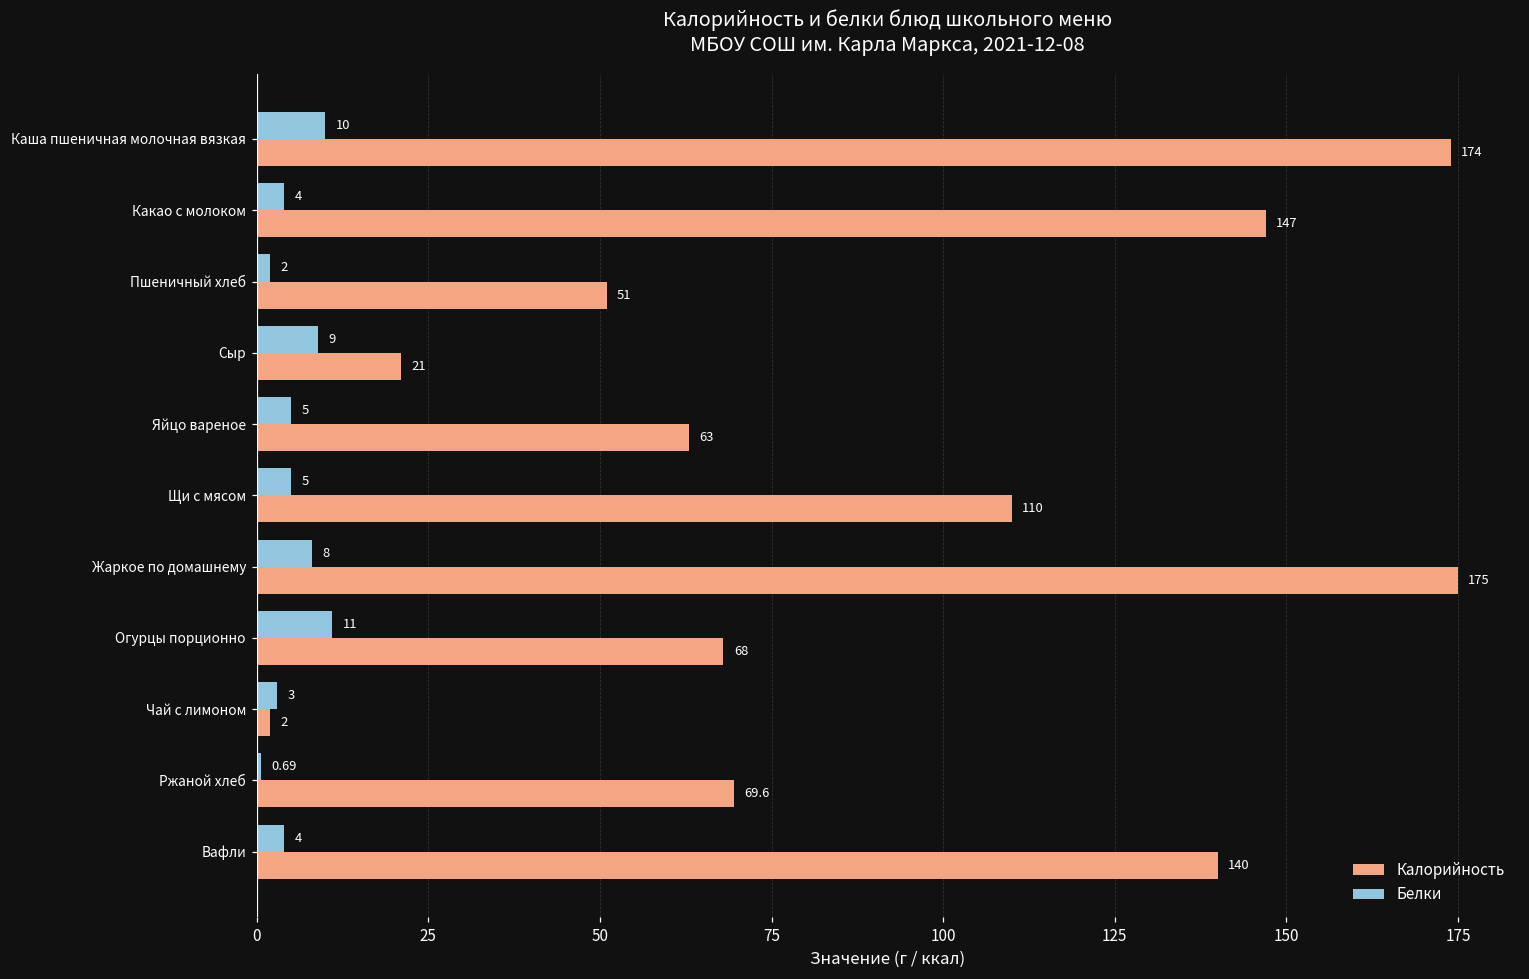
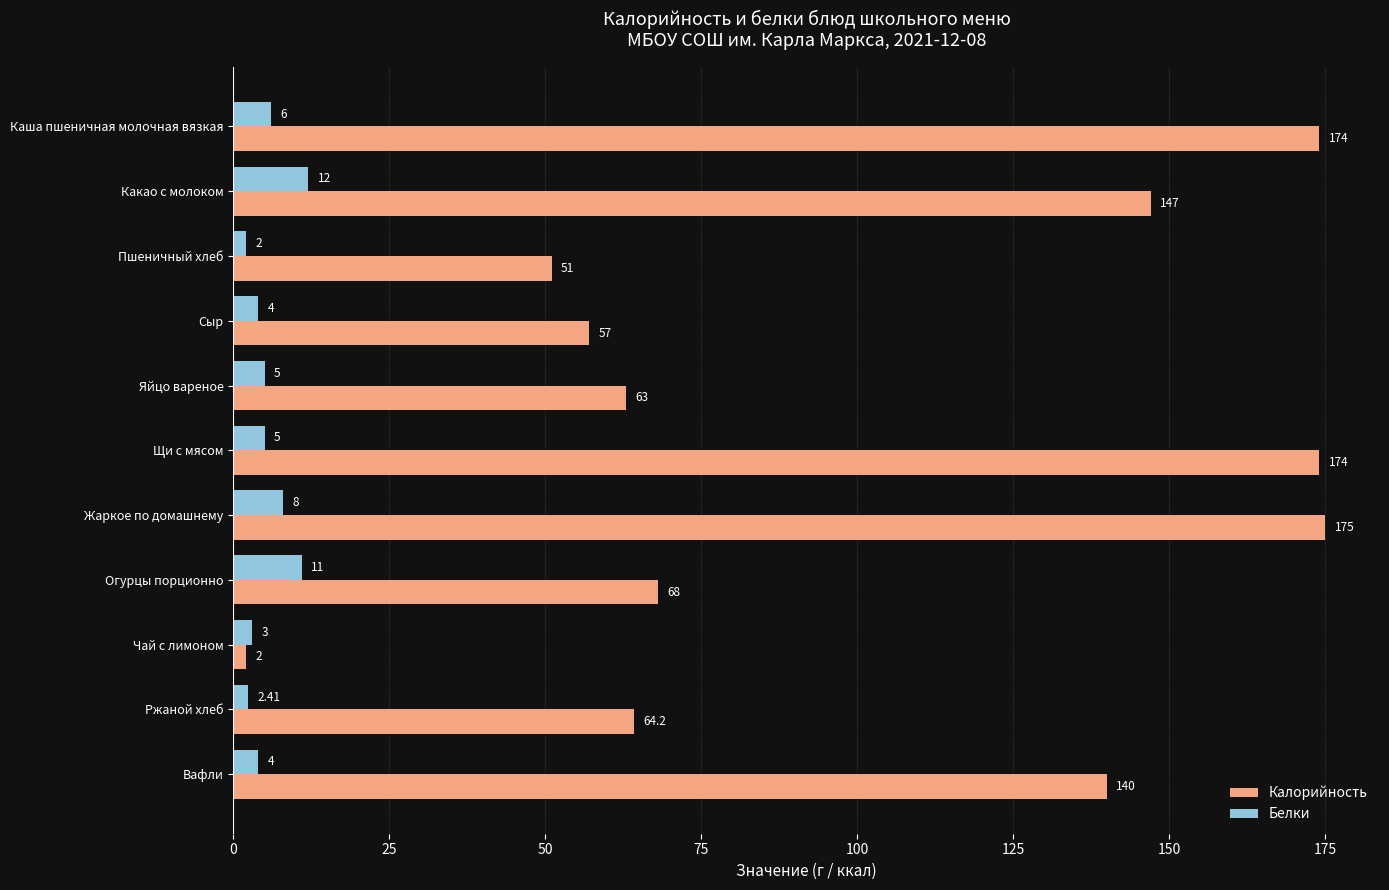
  {
    "Калорийность": {
      "Каша пшеничная молочная вязкая": 174,
      "Какао с молоком": 147,
      "Пшеничный хлеб": 51,
-     "Сыр": 21,
+     "Сыр": 57,
      "Яйцо вареное": 63,
-     "Щи с мясом": 110,
+     "Щи с мясом": 174,
      "Жаркое по домашнему": 175,
      "Огурцы порционно": 68,
      "Чай с лимоном": 2,
-     "Ржаной хлеб": 69.6,
+     "Ржаной хлеб": 64.2,
      "Вафли": 140
    },
    "Белки": {
-     "Каша пшеничная молочная вязкая": 10,
-     "Какао с молоком": 4,
+     "Каша пшеничная молочная вязкая": 6,
+     "Какао с молоком": 12,
      "Пшеничный хлеб": 2,
-     "Сыр": 9,
+     "Сыр": 4,
      "Яйцо вареное": 5,
      "Щи с мясом": 5,
      "Жаркое по домашнему": 8,
      "Огурцы порционно": 11,
      "Чай с лимоном": 3,
-     "Ржаной хлеб": 0.69,
+     "Ржаной хлеб": 2.41,
      "Вафли": 4
    }
  }
